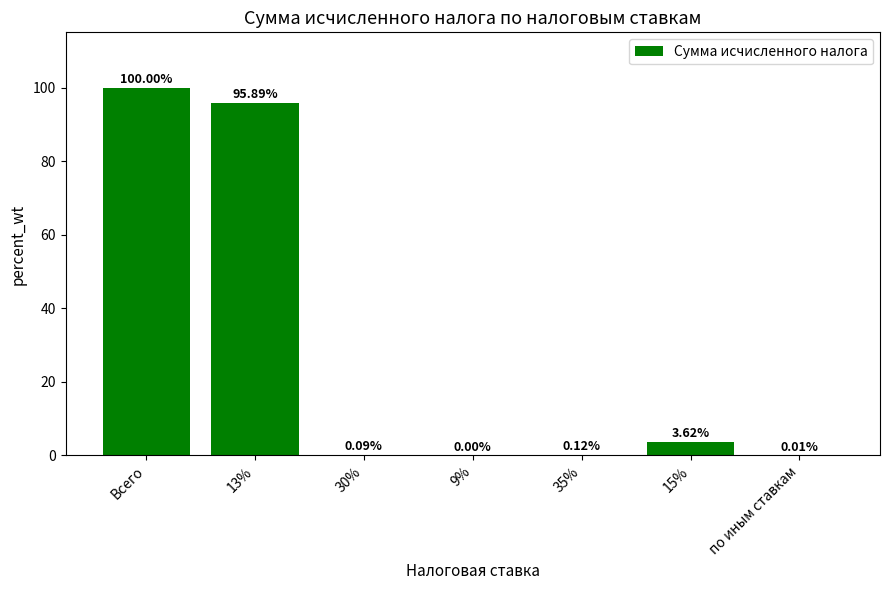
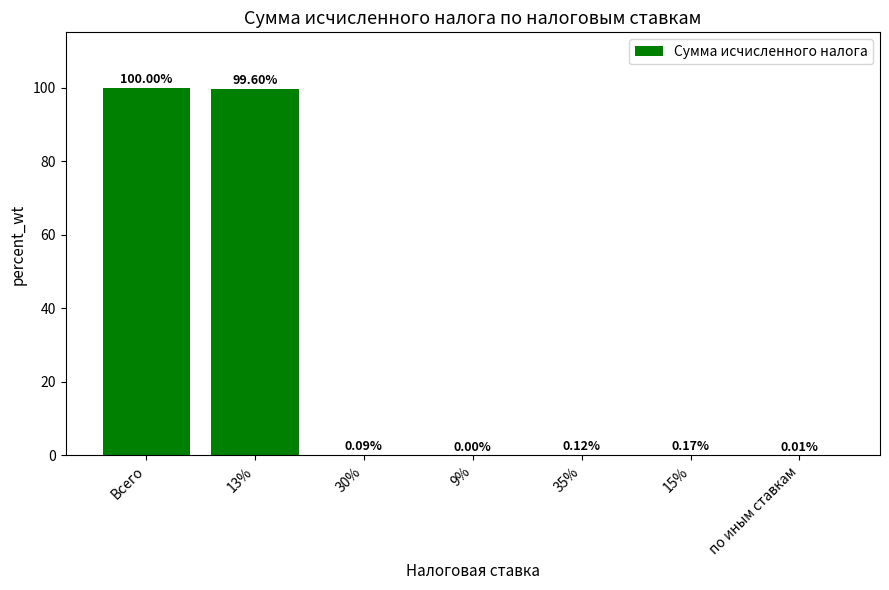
  {
    "Всего": "100.00%",
-   "13%": "95.89%",
+   "13%": "99.60%",
    "30%": "0.09%",
    "9%": "0.00%",
    "35%": "0.12%",
-   "15%": "3.62%",
+   "15%": "0.17%",
    "по иным ставкам": "0.01%"
  }
